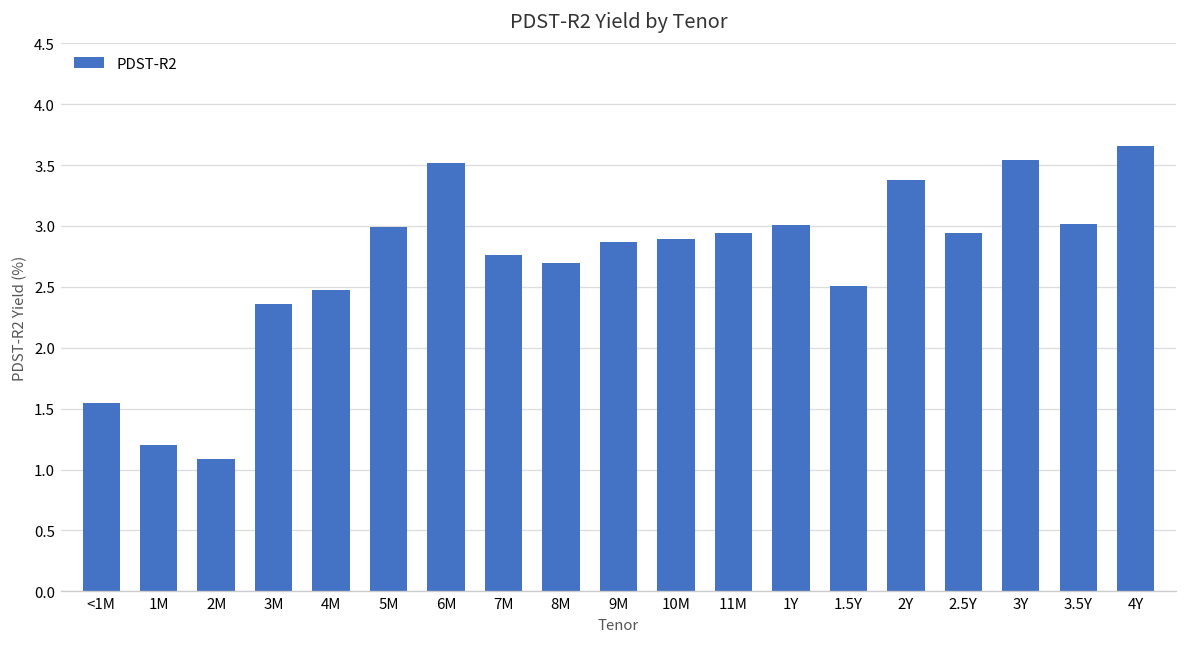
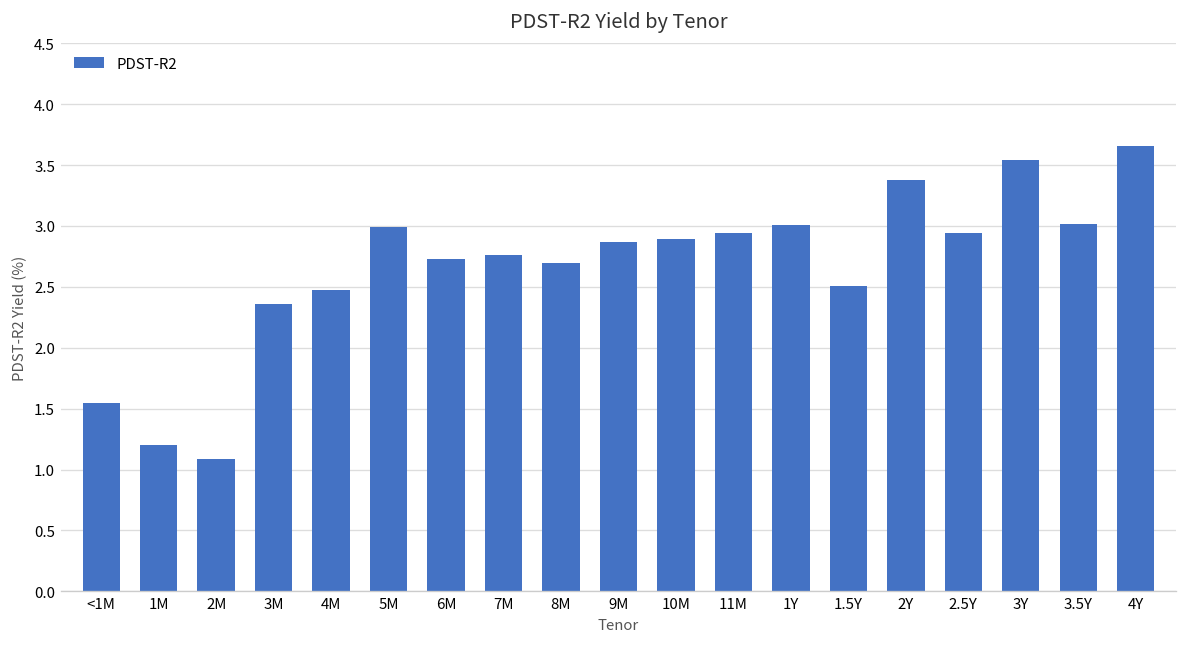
  {
    "<1M": 1.55,
    "1M": 1.20,
    "2M": 1.09,
    "3M": 2.36,
    "4M": 2.48,
    "5M": 2.99,
-   "6M": 3.52,
+   "6M": 2.73,
    "7M": 2.76,
    "8M": 2.69,
    "9M": 2.87,
    "10M": 2.90,
    "11M": 2.95,
    "1Y": 3.01,
    "1.5Y": 2.51,
    "2Y": 3.38,
    "2.5Y": 2.94,
    "3Y": 3.54,
    "3.5Y": 3.01,
    "4Y": 3.66
  }
